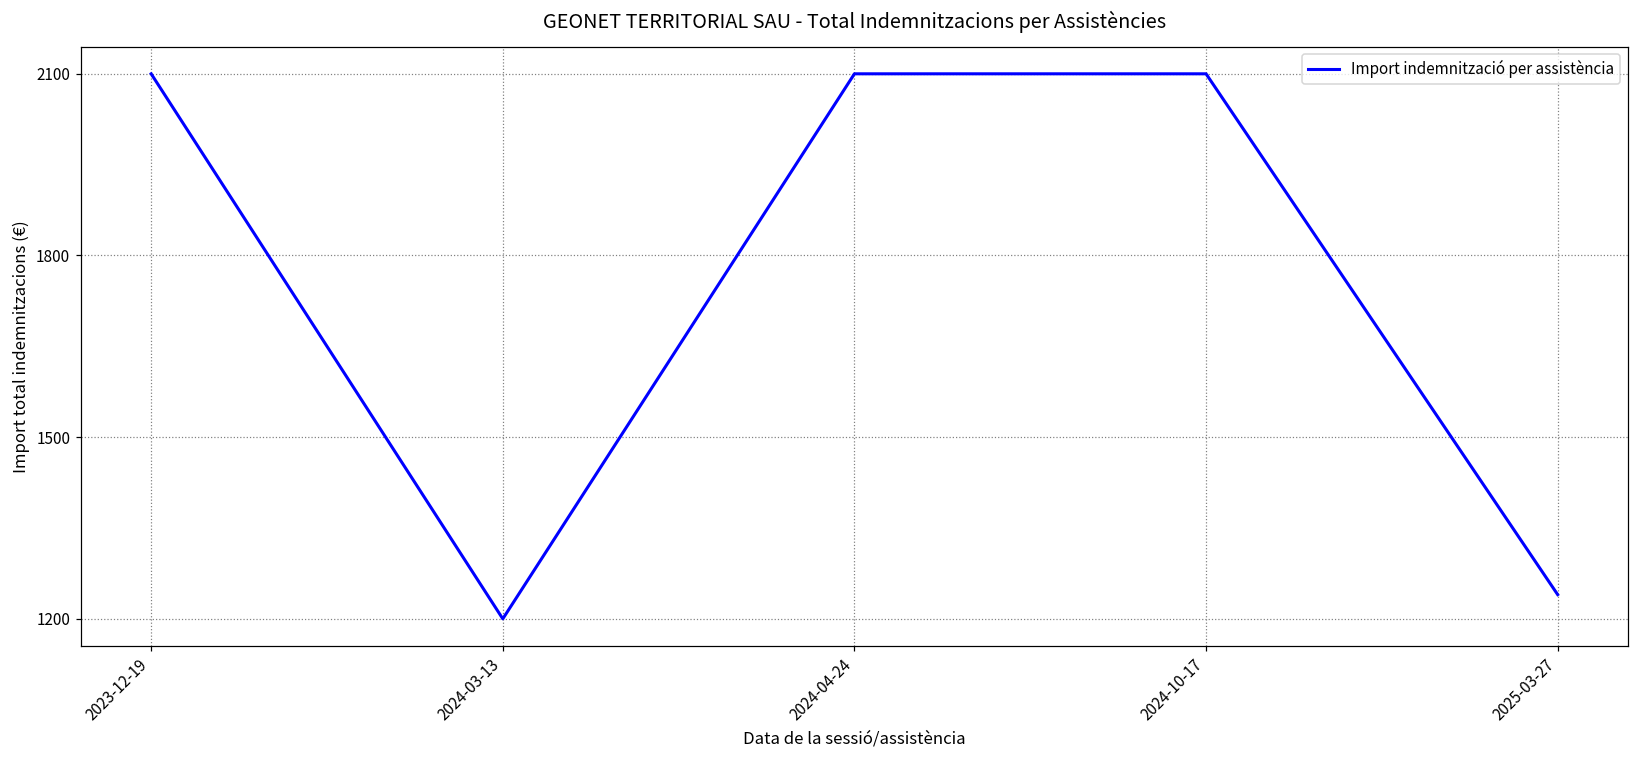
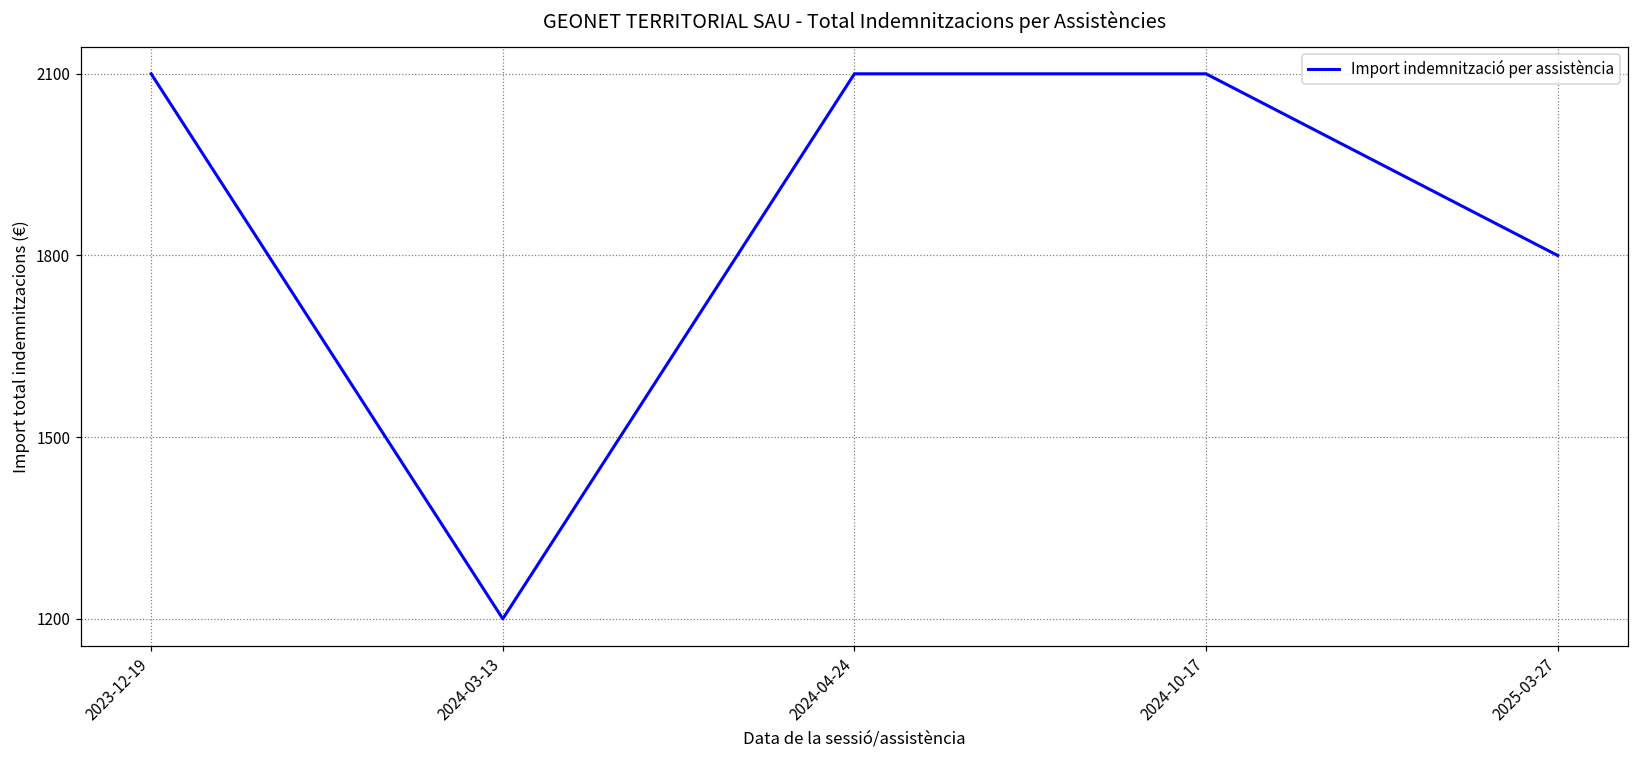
  {
    "2023-12-19": 2100,
    "2024-03-13": 1200,
    "2024-04-24": 2100,
    "2024-10-17": 2100,
-   "2025-03-27": 1240
+   "2025-03-27": 1800
  }
